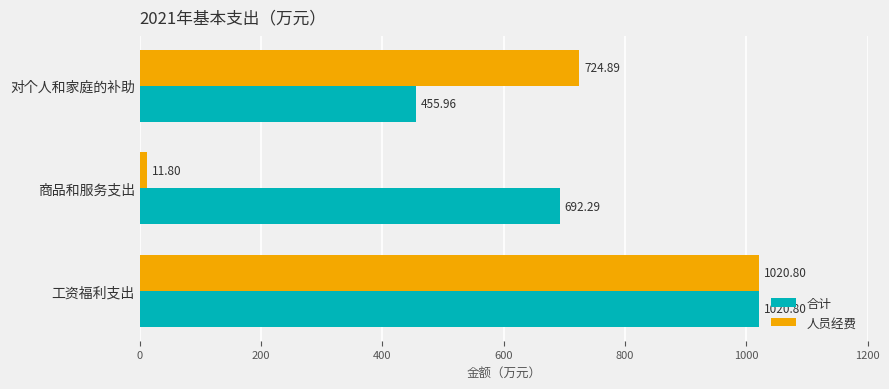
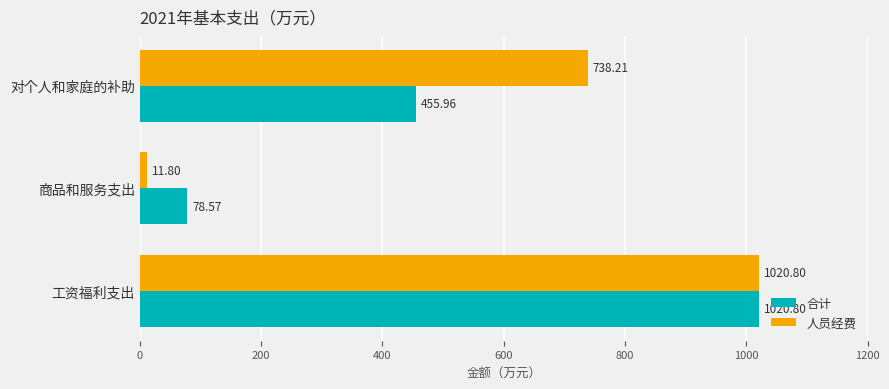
  {
    "合计": {
      "对个人和家庭的补助": 455.96,
-     "商品和服务支出": 692.29,
+     "商品和服务支出": 78.57,
      "工资福利支出": 1020.80
    },
    "人员经费": {
-     "对个人和家庭的补助": 724.89,
+     "对个人和家庭的补助": 738.21,
      "商品和服务支出": 11.80,
      "工资福利支出": 1020.80
    }
  }
